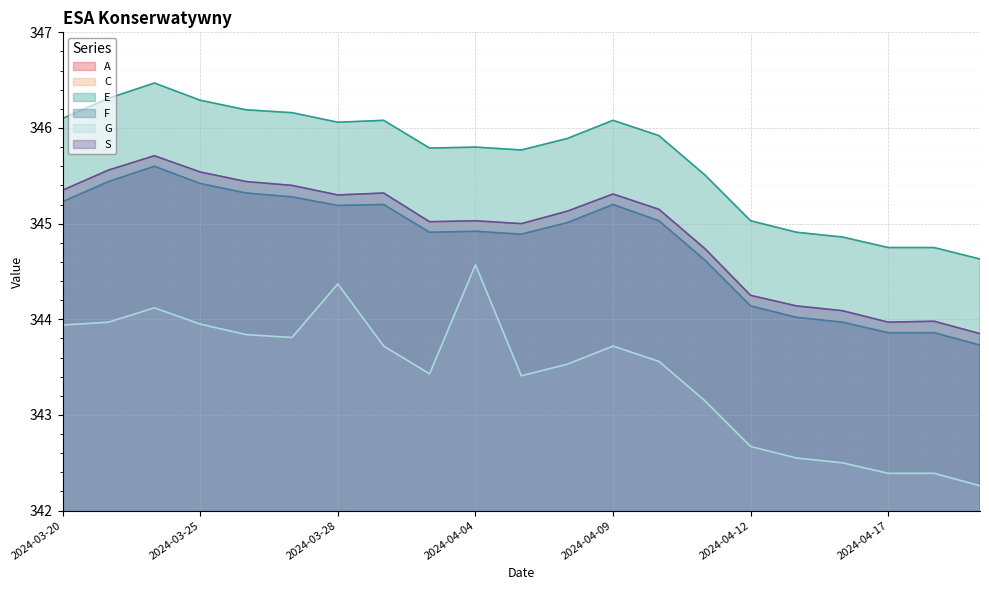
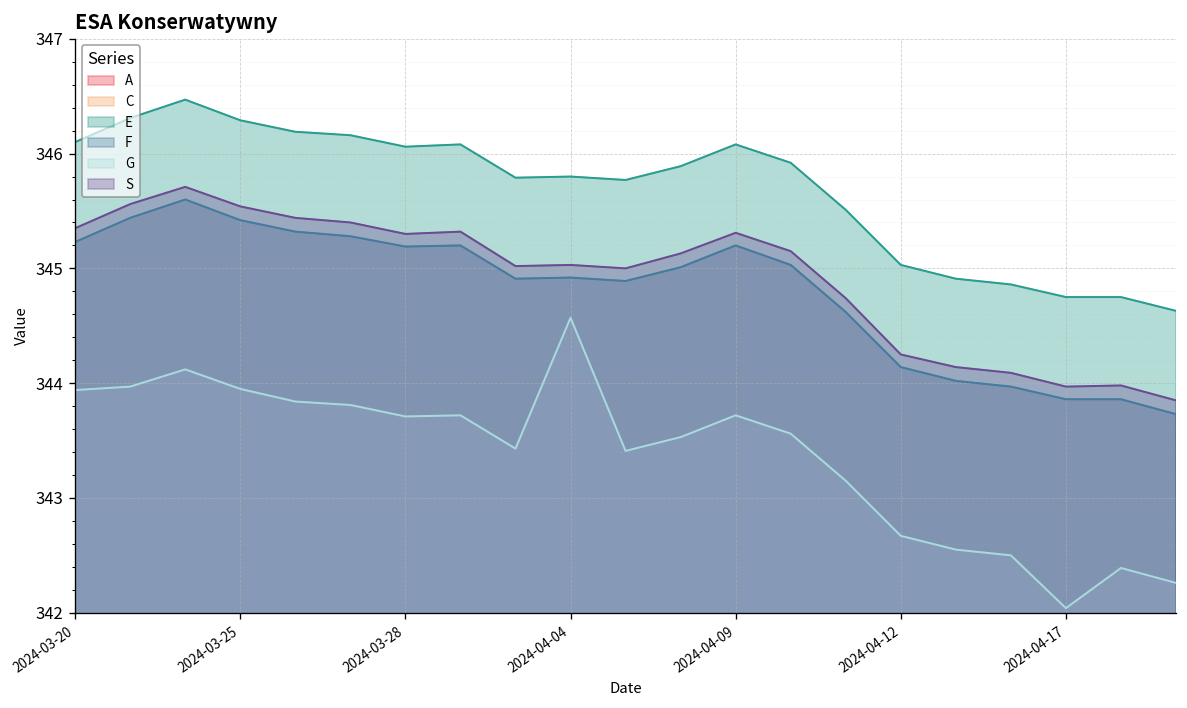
  {
    "G": {
      "2024-03-20": 343.9,
      "2024-03-25": 344.0,
-     "2024-03-28": 344.4,
+     "2024-03-28": 343.7,
      "2024-04-04": 344.6,
      "2024-04-09": 343.7,
      "2024-04-12": 342.7,
-     "2024-04-17": 342.4
+     "2024-04-17": 342.0
    }
  }
